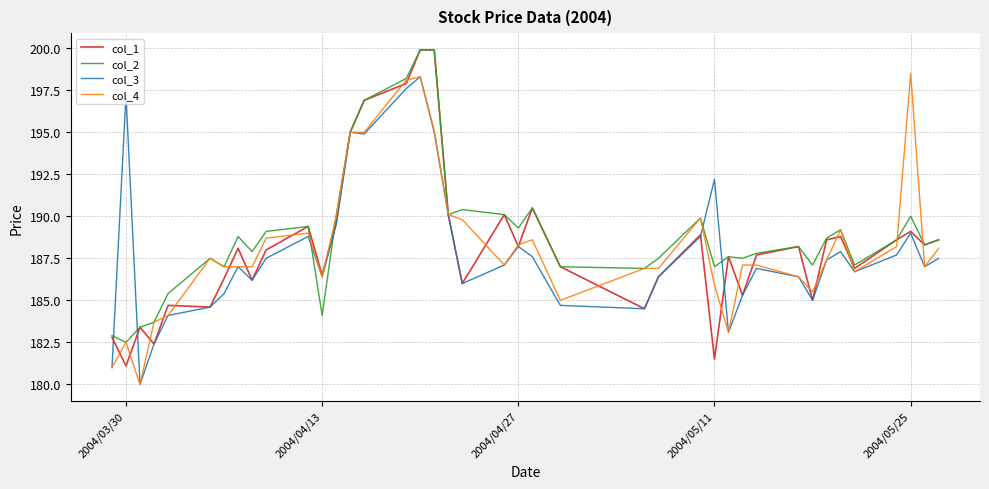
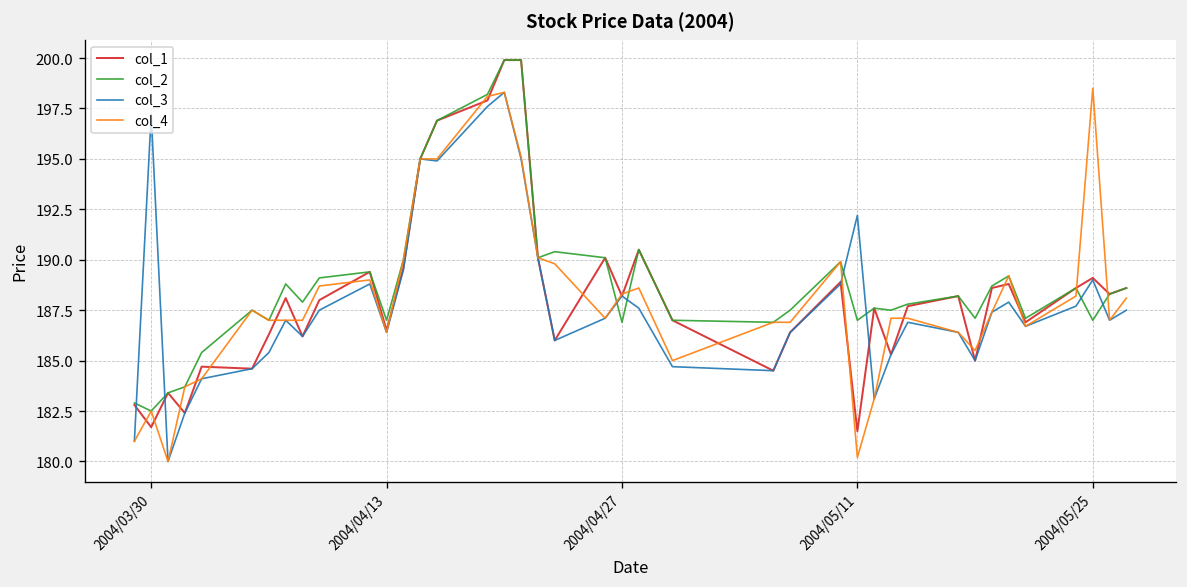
  {
    "col_1": {
-     "2004/03/30": 181.1,
+     "2004/03/30": 181.7,
      "2004/05/11": 181.5
    },
    "col_2": {
-     "2004/04/13": 184.1,
-     "2004/04/27": 189.3,
+     "2004/04/13": 187.0,
+     "2004/04/27": 186.9,
      "2004/05/11": 187.0,
-     "2004/05/25": 190
+     "2004/05/25": 187
    },
    "col_3": {
      "2004/05/11": 192.2
    },
    "col_4": {
-     "2004/05/11": 185.9,
+     "2004/05/11": 180.2,
      "2004/05/25": 198.5
    }
  }
